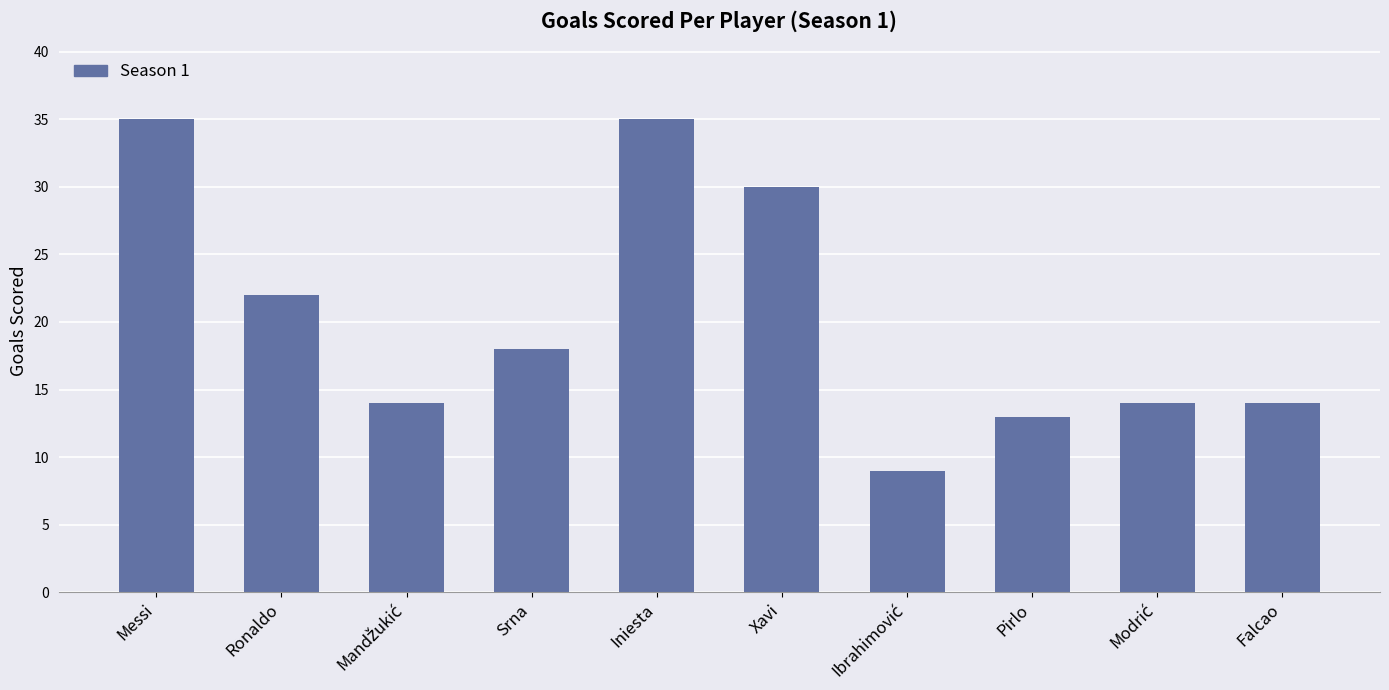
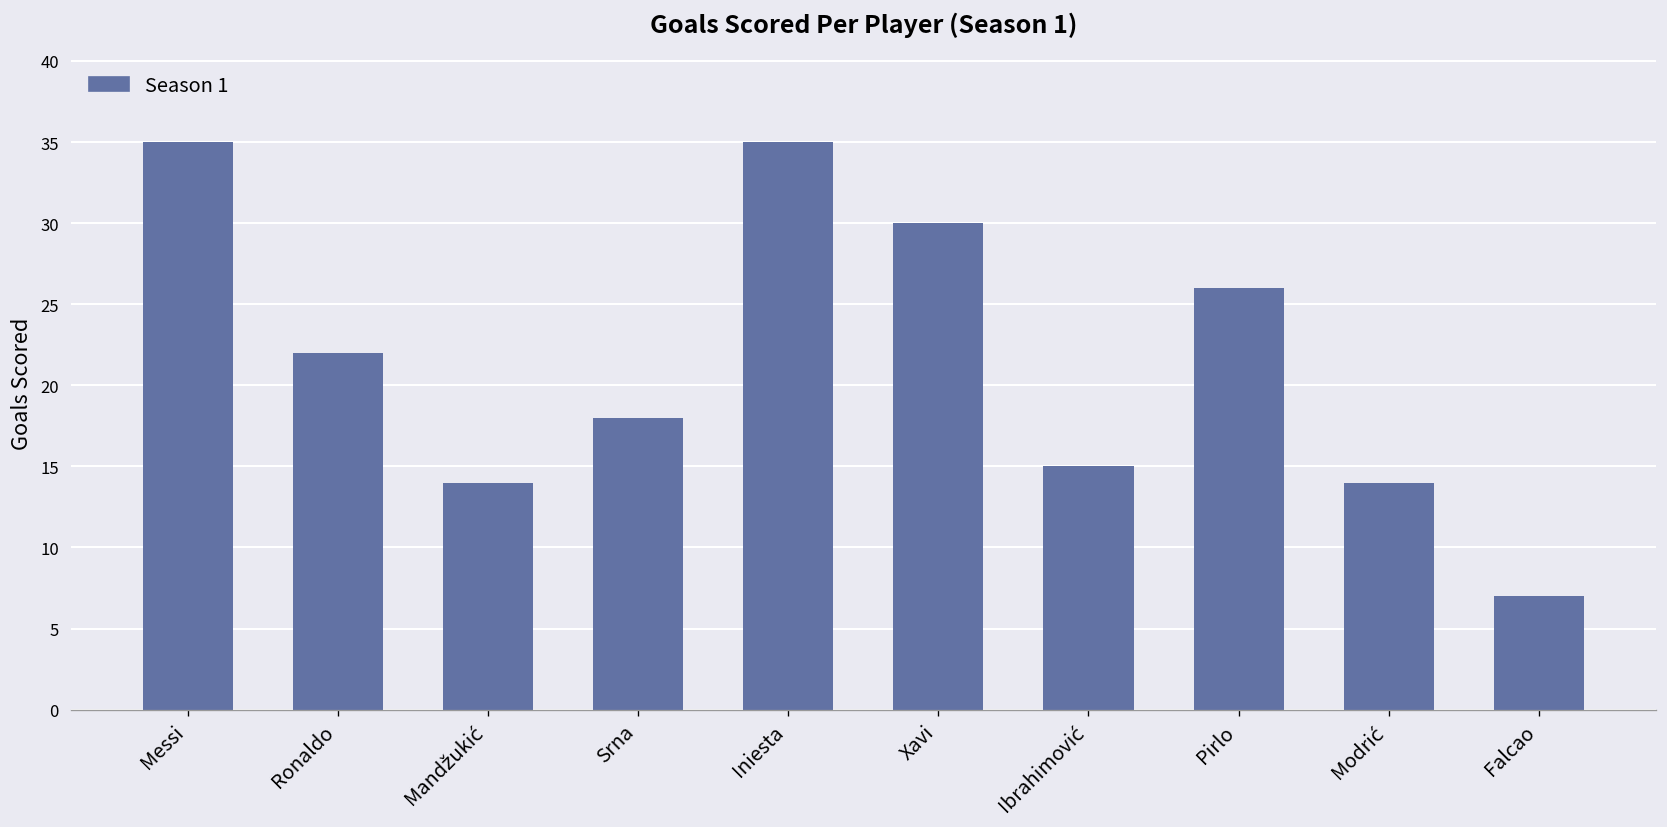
  {
    "Messi": 35,
    "Ronaldo": 22,
    "Mandžukić": 14,
    "Srna": 18,
    "Iniesta": 35,
    "Xavi": 30,
-   "Ibrahimović": 9,
-   "Pirlo": 13,
+   "Ibrahimović": 15,
+   "Pirlo": 26,
    "Modrić": 14,
-   "Falcao": 14
+   "Falcao": 7
  }
